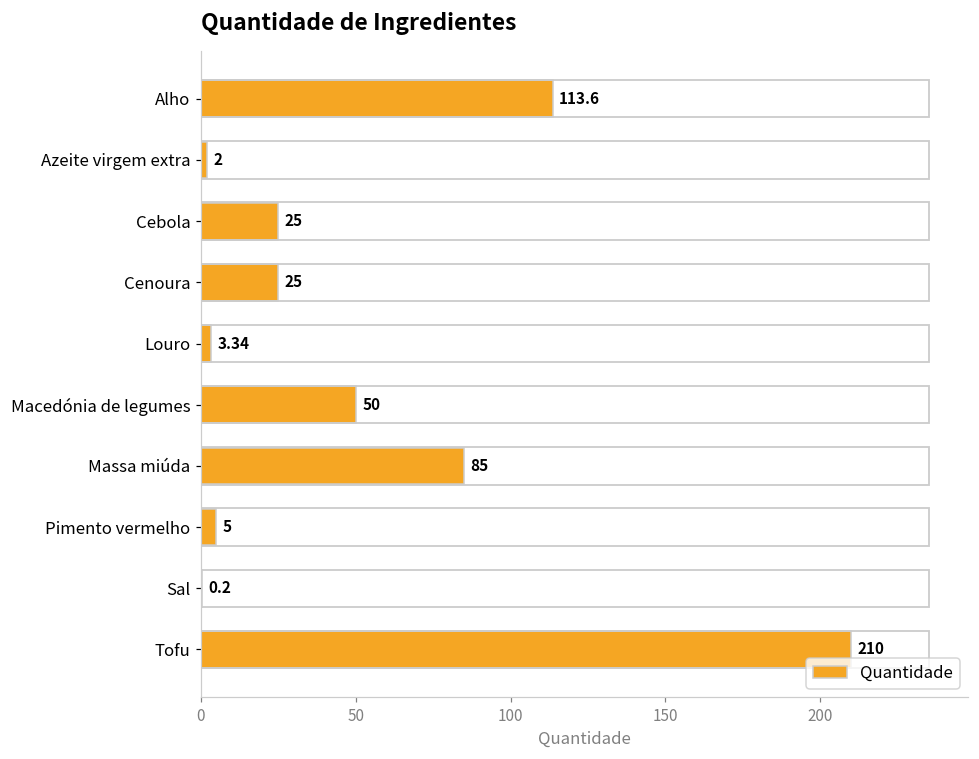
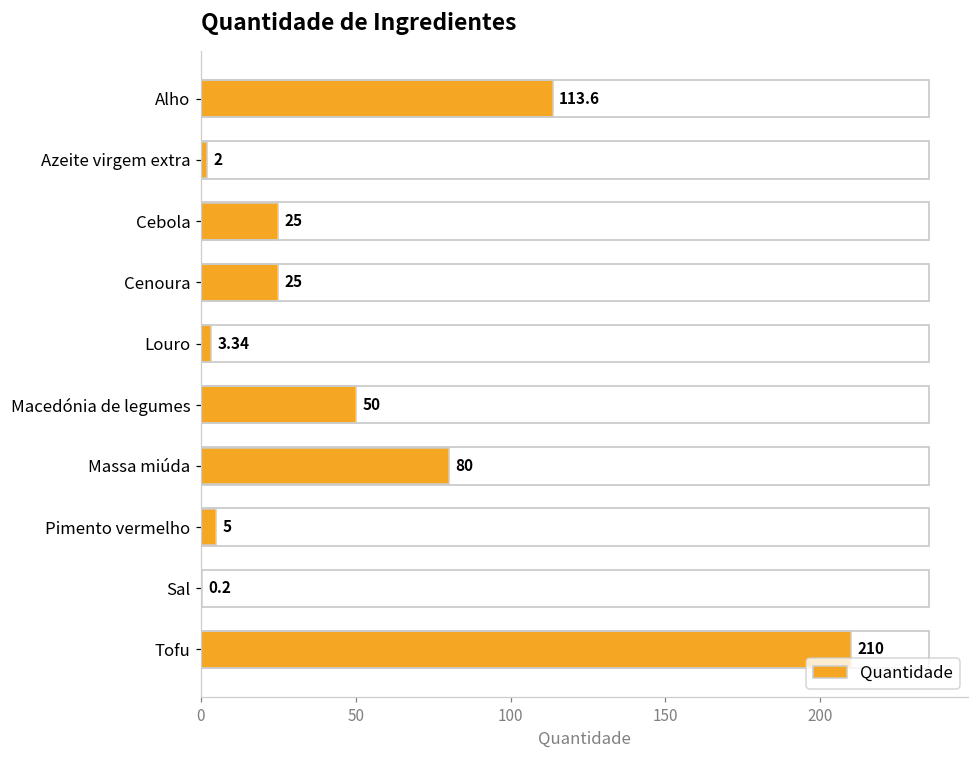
  {
    "Alho": 113.6,
    "Azeite virgem extra": 2,
    "Cebola": 25,
    "Cenoura": 25,
    "Louro": 3.34,
    "Macedónia de legumes": 50,
-   "Massa miúda": 85,
+   "Massa miúda": 80,
    "Pimento vermelho": 5,
    "Sal": 0.2
  }
